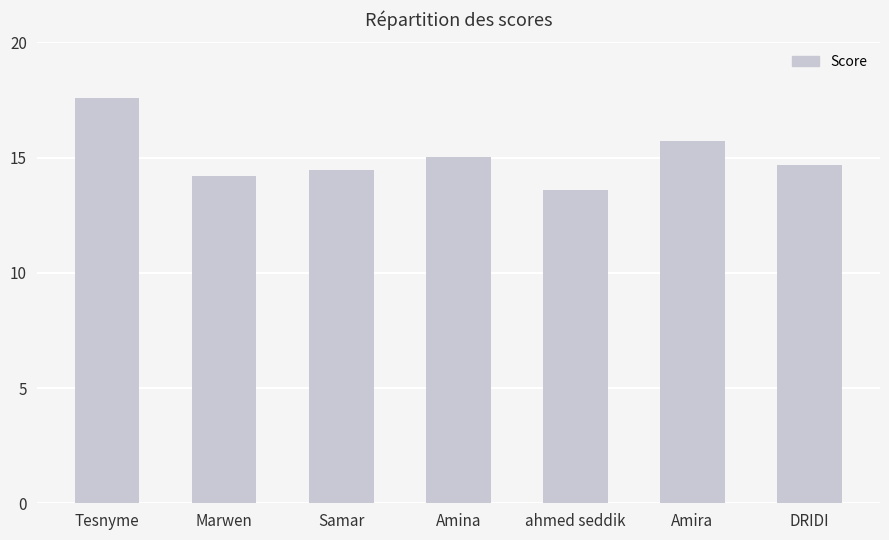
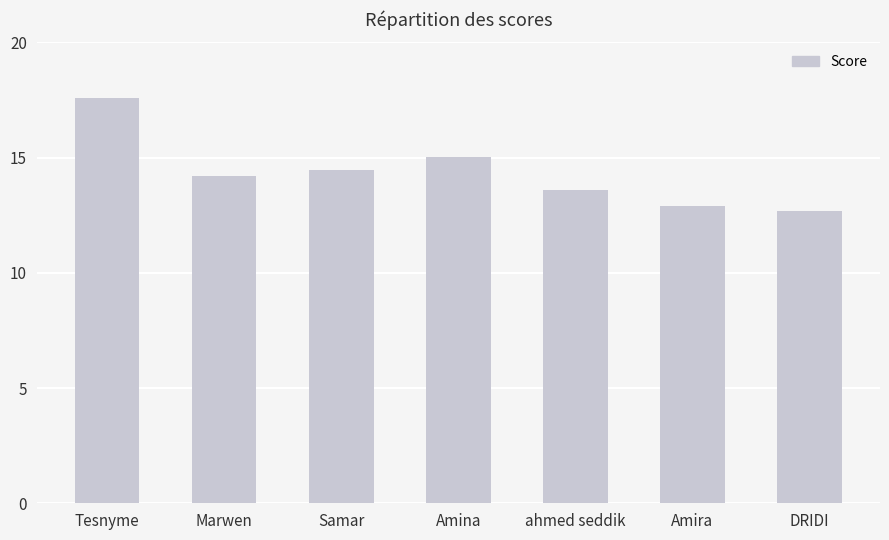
  {
    "Tesnyme": 17.6,
    "Marwen": 14.2,
    "Samar": 14.4,
    "Amina": 15.0,
    "ahmed seddik": 13.6,
-   "Amira": 15.7,
-   "DRIDI": 14.7
+   "Amira": 12.9,
+   "DRIDI": 12.7
  }
